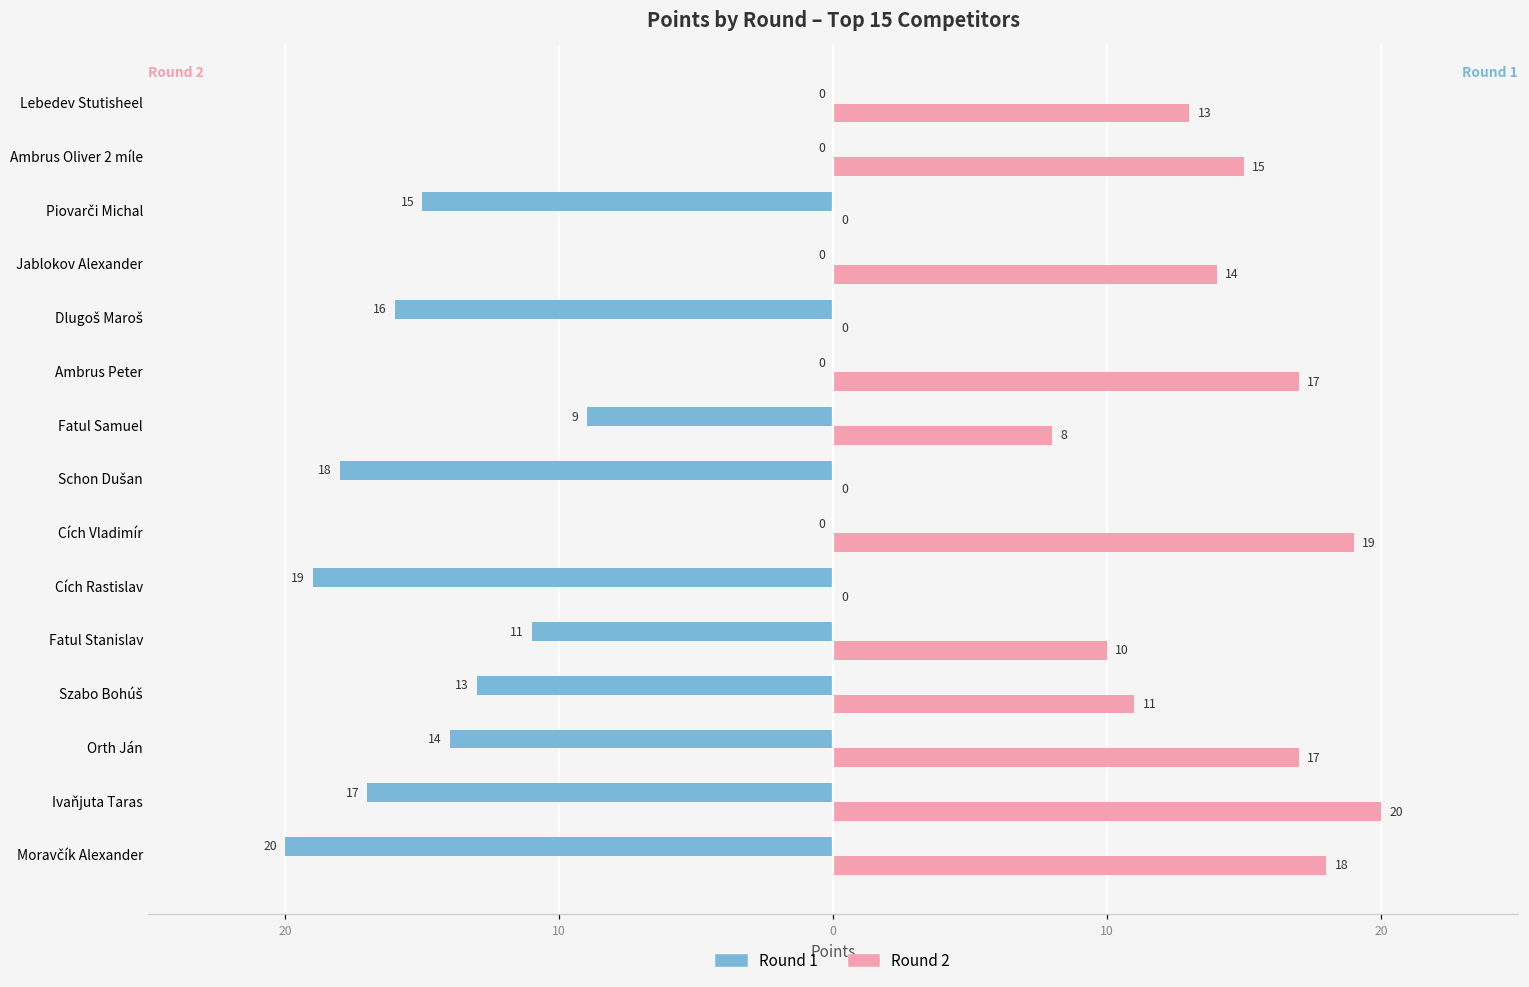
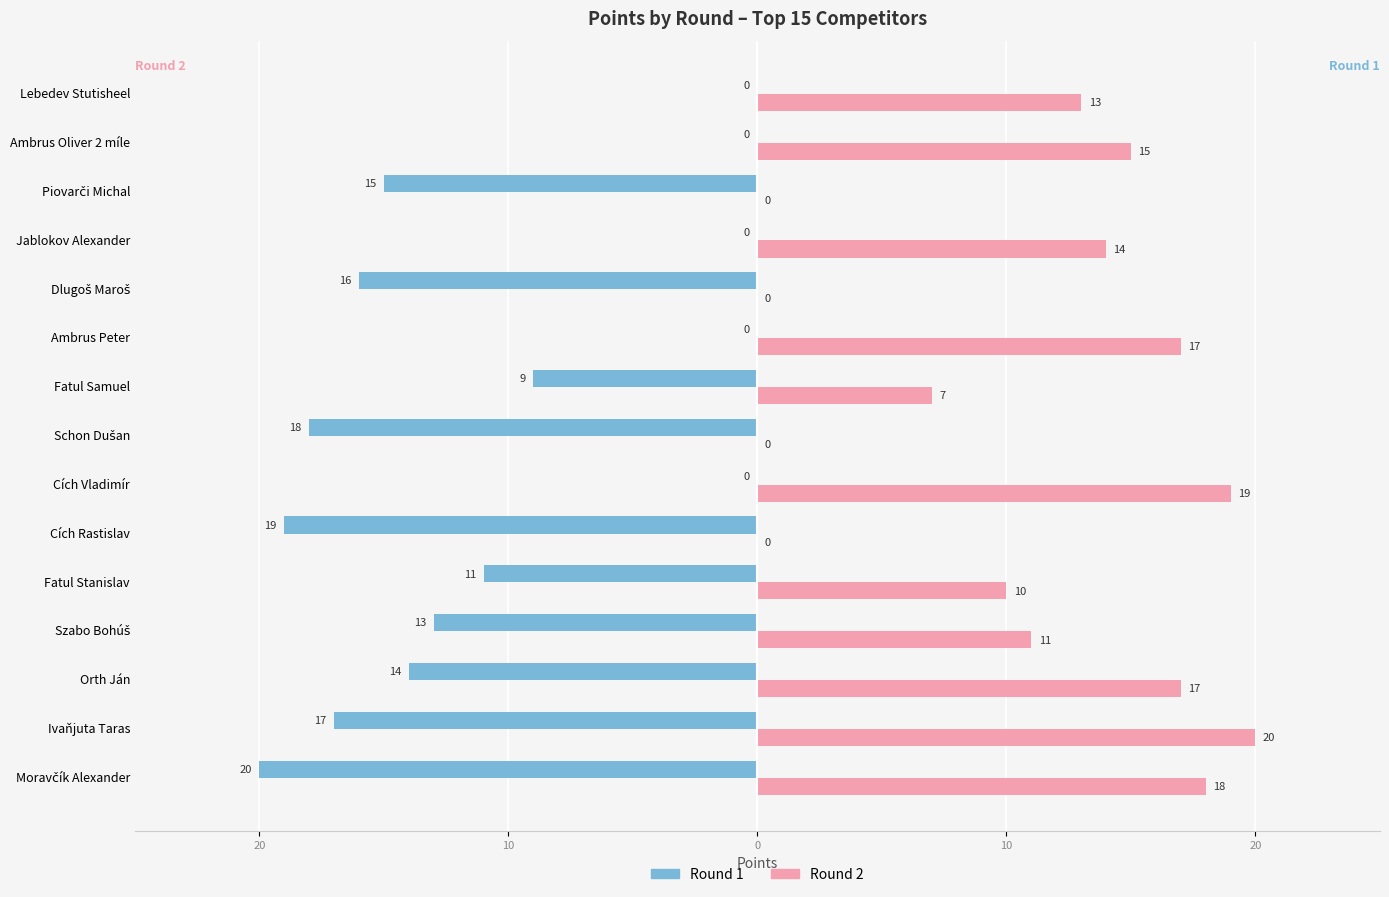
  {
    "Round 1": {
      "Lebedev Stutisheel": 0,
      "Ambrus Oliver 2 míle": 0,
      "Jablokov Alexander": 0,
      "Ambrus Peter": 0,
      "Cích Vladimír": 0
    },
    "Round 2": {
      "Lebedev Stutisheel": 13,
      "Ambrus Oliver 2 míle": 15,
      "Piovarči Michal": 0,
      "Jablokov Alexander": 14,
      "Dlugoš Maroš": 0,
      "Ambrus Peter": 17,
-     "Fatul Samuel": 8,
+     "Fatul Samuel": 7,
      "Schon Dušan": 0,
      "Cích Vladimír": 19,
      "Cích Rastislav": 0,
      "Fatul Stanislav": 10,
      "Szabo Bohúš": 11,
      "Orth Ján": 17,
      "Ivaňjuta Taras": 20,
      "Moravčík Alexander": 18
    }
  }
